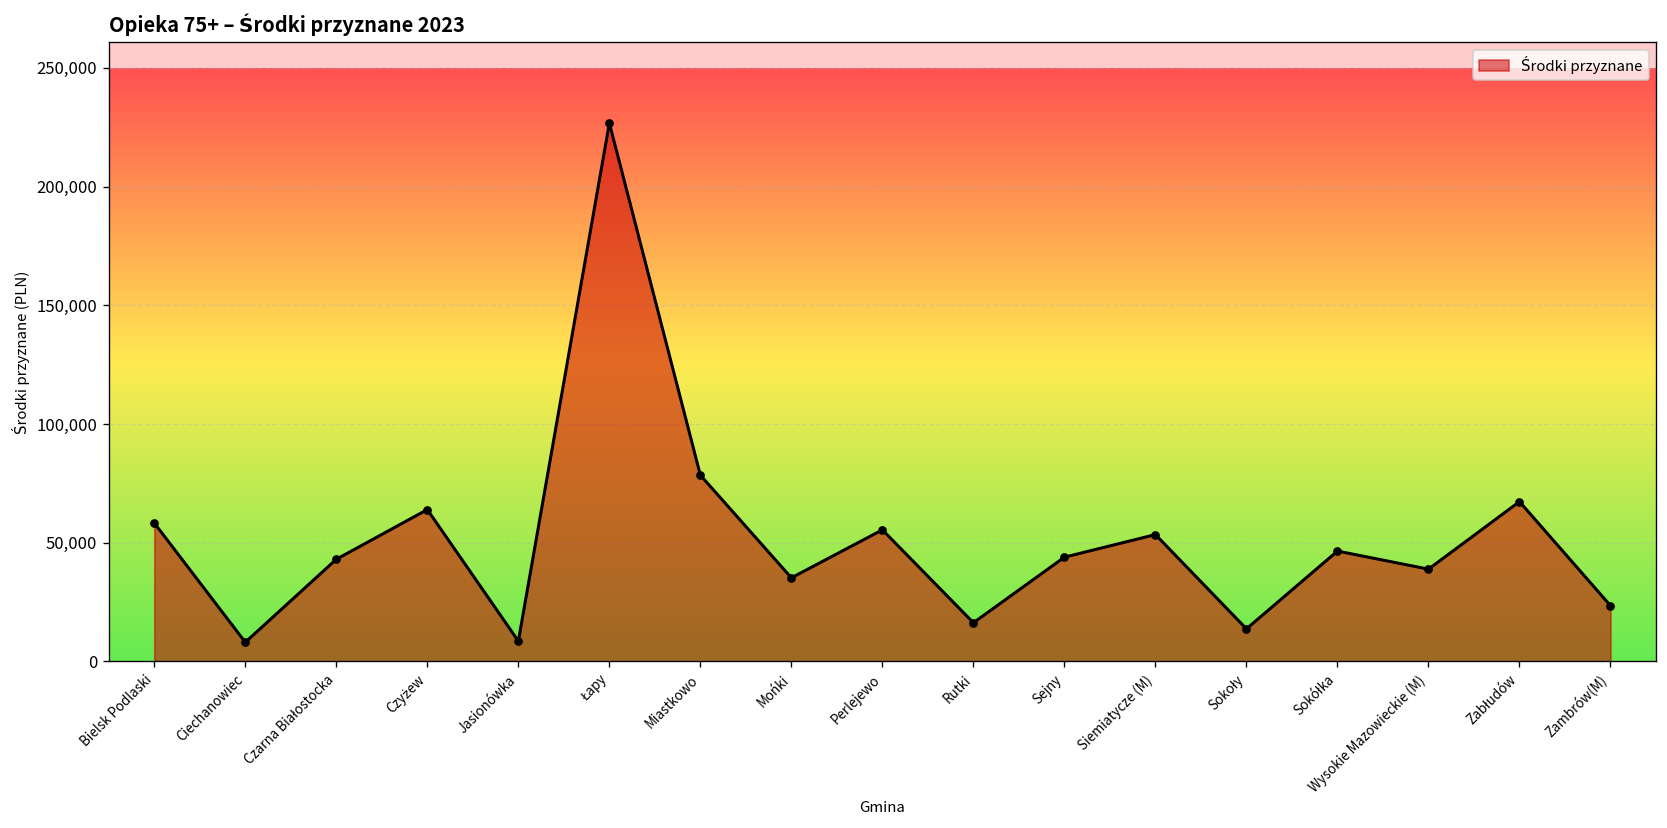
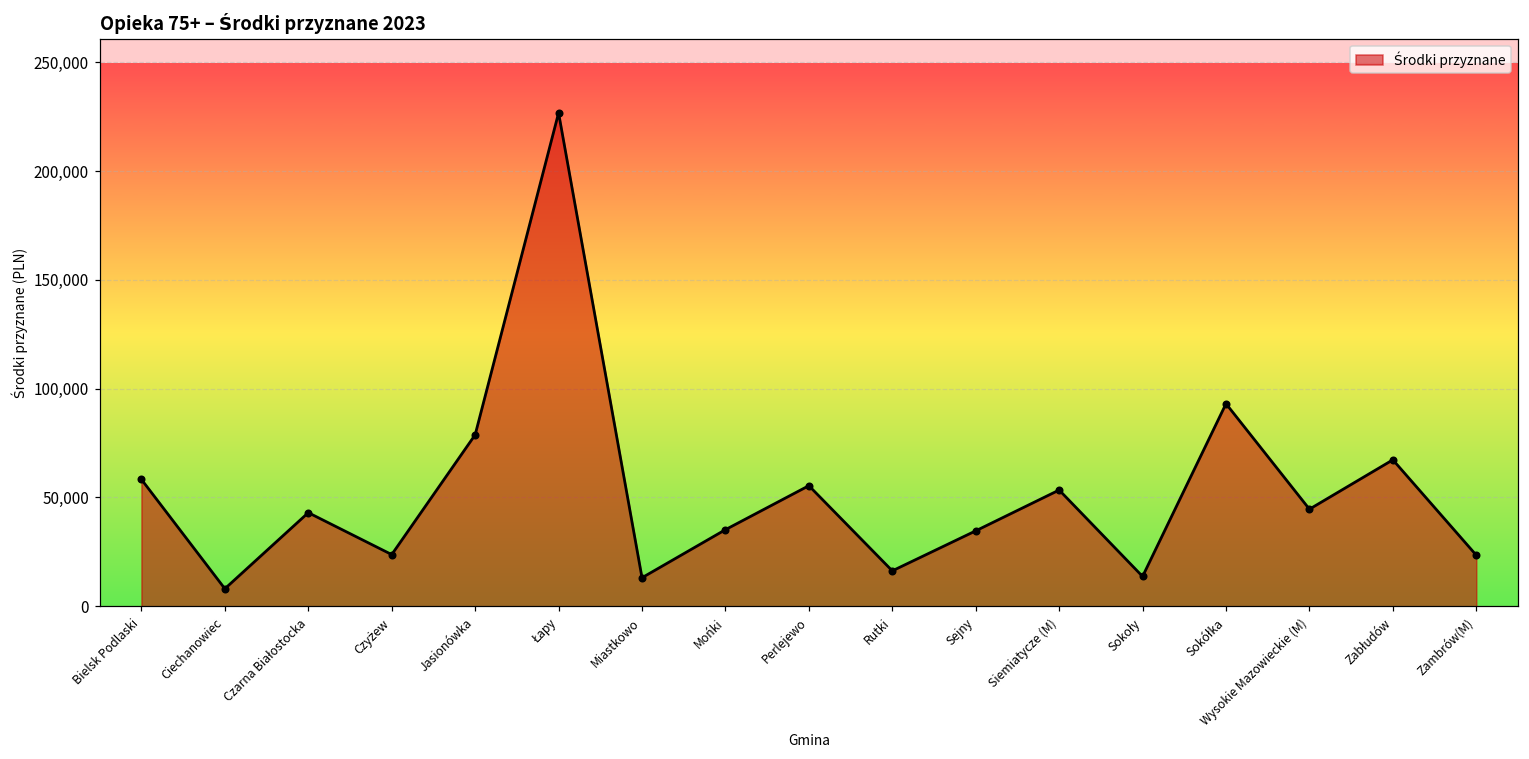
  {
    "Bielsk Podlaski": "58,000",
    "Ciechanowiec": "8,000",
    "Czarna Białostocka": "43,000",
-   "Czyżew": "64,000",
-   "Jasionówka": "9,000",
+   "Czyżew": "24,000",
+   "Jasionówka": "79,000",
    "Łapy": "227,000",
-   "Miastkowo": "78,000",
+   "Miastkowo": "13,000",
    "Mońki": "35,000",
    "Perlejewo": "55,000",
    "Rutki": "16,000",
-   "Sejny": "44,000",
+   "Sejny": "35,000",
    "Siemiatycze (M)": "53,000",
    "Sokoły": "14,000",
-   "Sokółka": "46,000",
-   "Wysokie Mazowieckie (M)": "39,000",
+   "Sokółka": "93,000",
+   "Wysokie Mazowieckie (M)": "45,000",
    "Zabłudów": "67,000",
    "Zambrów(M)": "23,000"
  }
